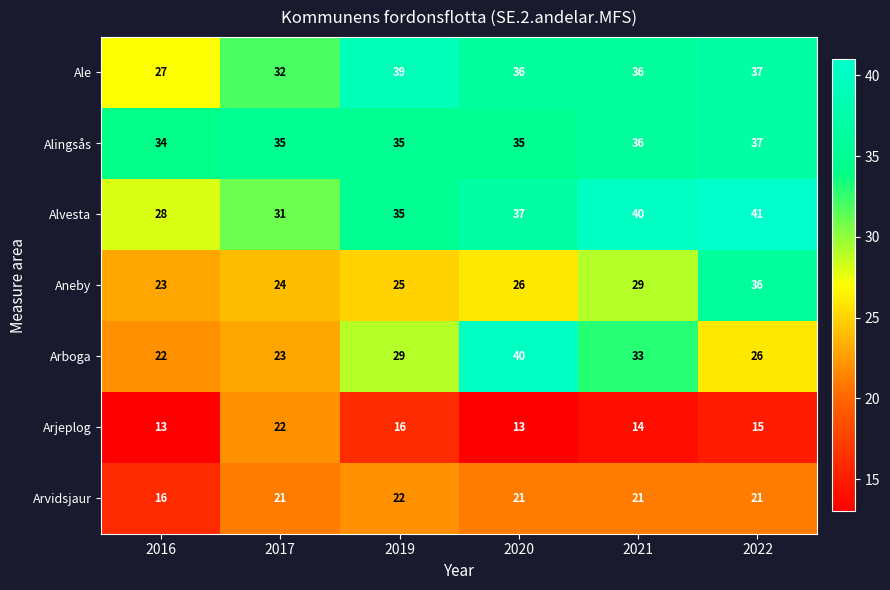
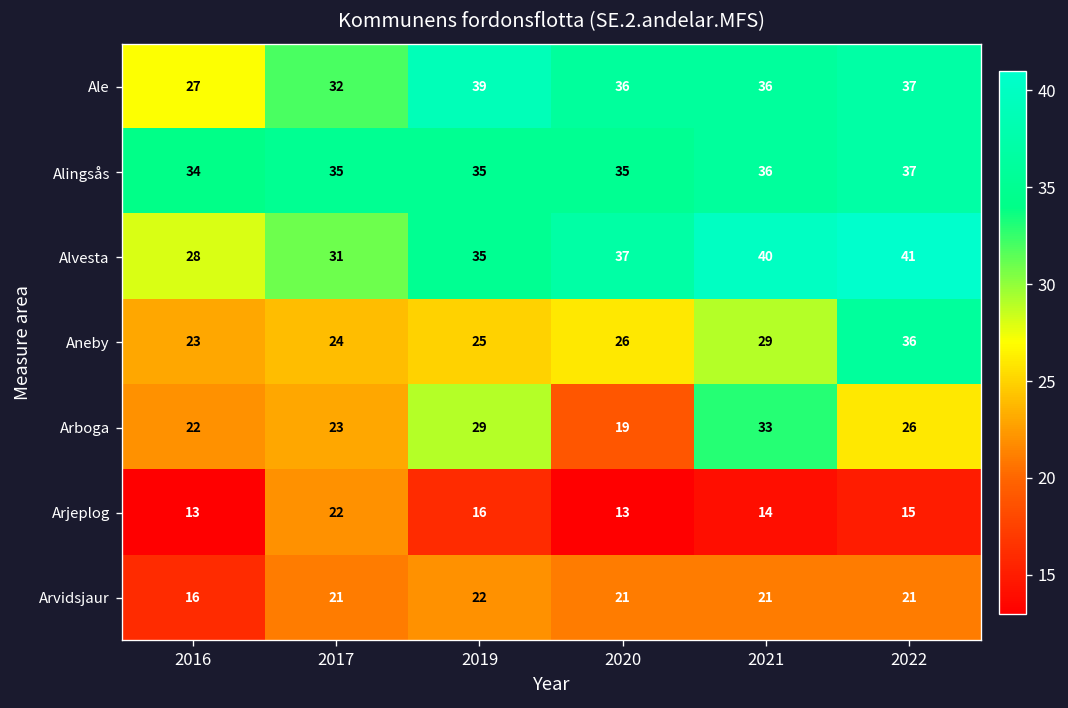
  {
    "Ale": {
      "2016": 27,
      "2017": 32,
      "2019": 39,
      "2020": 36,
      "2021": 36,
      "2022": 37
    },
    "Alingsås": {
      "2016": 34,
      "2017": 35,
      "2019": 35,
      "2020": 35,
      "2021": 36,
      "2022": 37
    },
    "Alvesta": {
      "2016": 28,
      "2017": 31,
      "2019": 35,
      "2020": 37,
      "2021": 40,
      "2022": 41
    },
    "Aneby": {
      "2016": 23,
      "2017": 24,
      "2019": 25,
      "2020": 26,
      "2021": 29,
      "2022": 36
    },
    "Arboga": {
      "2016": 22,
      "2017": 23,
      "2019": 29,
-     "2020": 40,
+     "2020": 19,
      "2021": 33,
      "2022": 26
    },
    "Arjeplog": {
      "2016": 13,
      "2017": 22,
      "2019": 16,
      "2020": 13,
      "2021": 14,
      "2022": 15
    },
    "Arvidsjaur": {
      "2016": 16,
      "2017": 21,
      "2019": 22,
      "2020": 21,
      "2021": 21,
      "2022": 21
    }
  }
